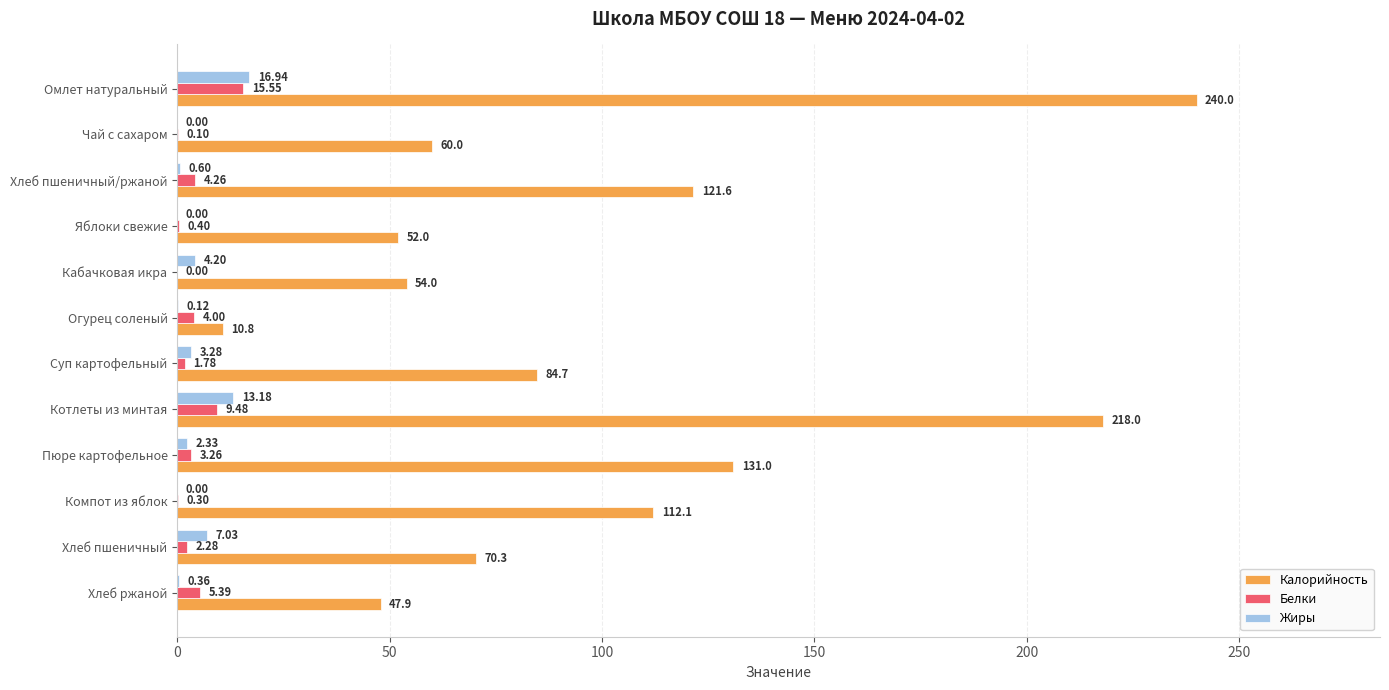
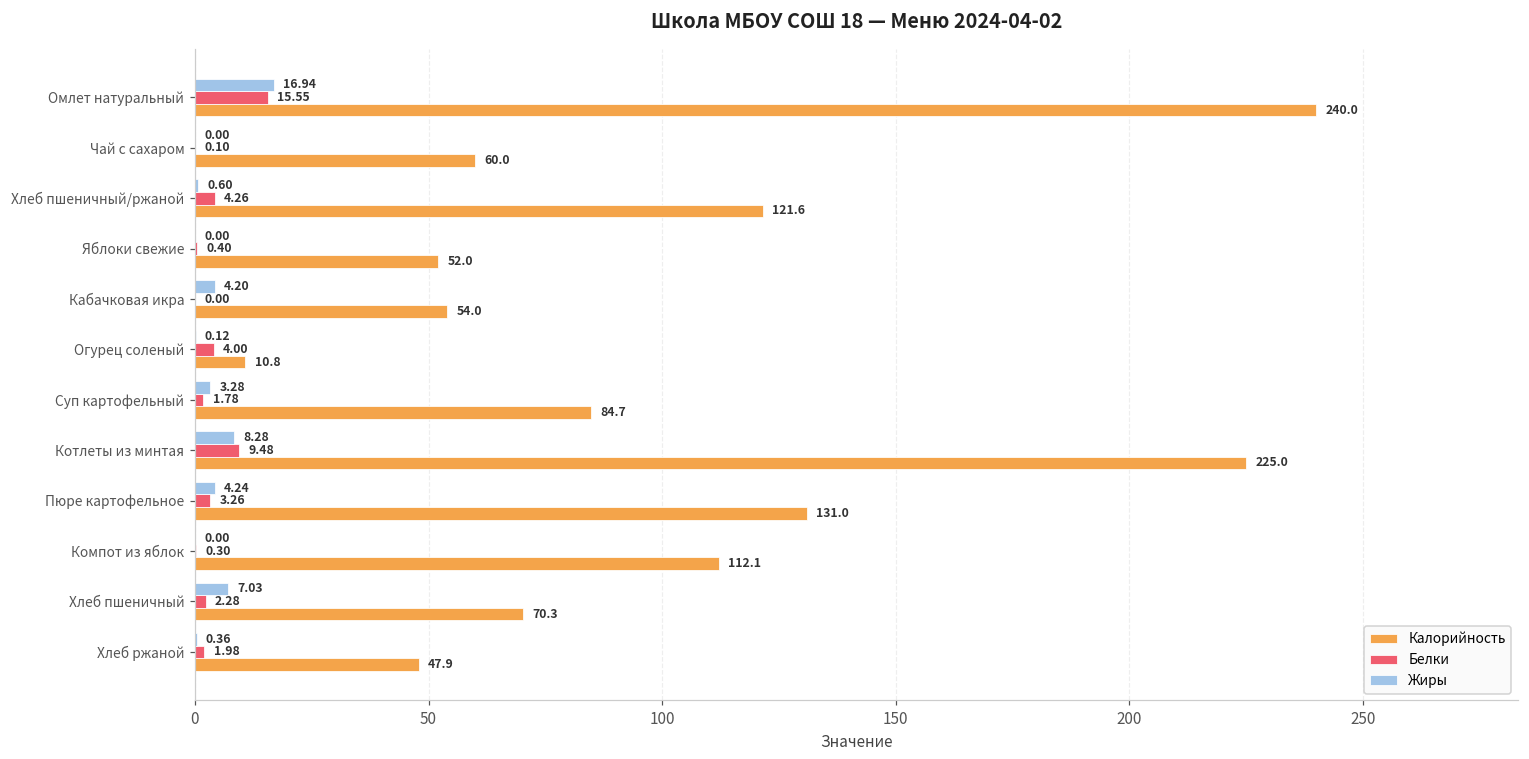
  {
    "Калорийность": {
      "Омлет натуральный": 240.0,
      "Чай с сахаром": 60.0,
      "Хлеб пшеничный/ржаной": 121.6,
      "Яблоки свежие": 52.0,
      "Кабачковая икра": 54.0,
      "Огурец соленый": 10.8,
      "Суп картофельный": 84.7,
-     "Котлеты из минтая": 218.0,
+     "Котлеты из минтая": 225.0,
      "Пюре картофельное": 131.0,
      "Компот из яблок": 112.1,
      "Хлеб пшеничный": 70.3,
      "Хлеб ржаной": 47.9
    },
    "Белки": {
      "Омлет натуральный": 15.55,
      "Чай с сахаром": 0.10,
      "Хлеб пшеничный/ржаной": 4.26,
      "Яблоки свежие": 0.40,
      "Кабачковая икра": 0.00,
      "Огурец соленый": 4.00,
      "Суп картофельный": 1.78,
      "Котлеты из минтая": 9.48,
      "Пюре картофельное": 3.26,
      "Компот из яблок": 0.30,
      "Хлеб пшеничный": 2.28,
-     "Хлеб ржаной": 5.39
+     "Хлеб ржаной": 1.98
    },
    "Жиры": {
      "Омлет натуральный": 16.94,
      "Чай с сахаром": 0.00,
      "Хлеб пшеничный/ржаной": 0.60,
      "Яблоки свежие": 0.00,
      "Кабачковая икра": 4.20,
      "Огурец соленый": 0.12,
      "Суп картофельный": 3.28,
-     "Котлеты из минтая": 13.18,
-     "Пюре картофельное": 2.33,
+     "Котлеты из минтая": 8.28,
+     "Пюре картофельное": 4.24,
      "Компот из яблок": 0.00,
      "Хлеб пшеничный": 7.03,
      "Хлеб ржаной": 0.36
    }
  }
